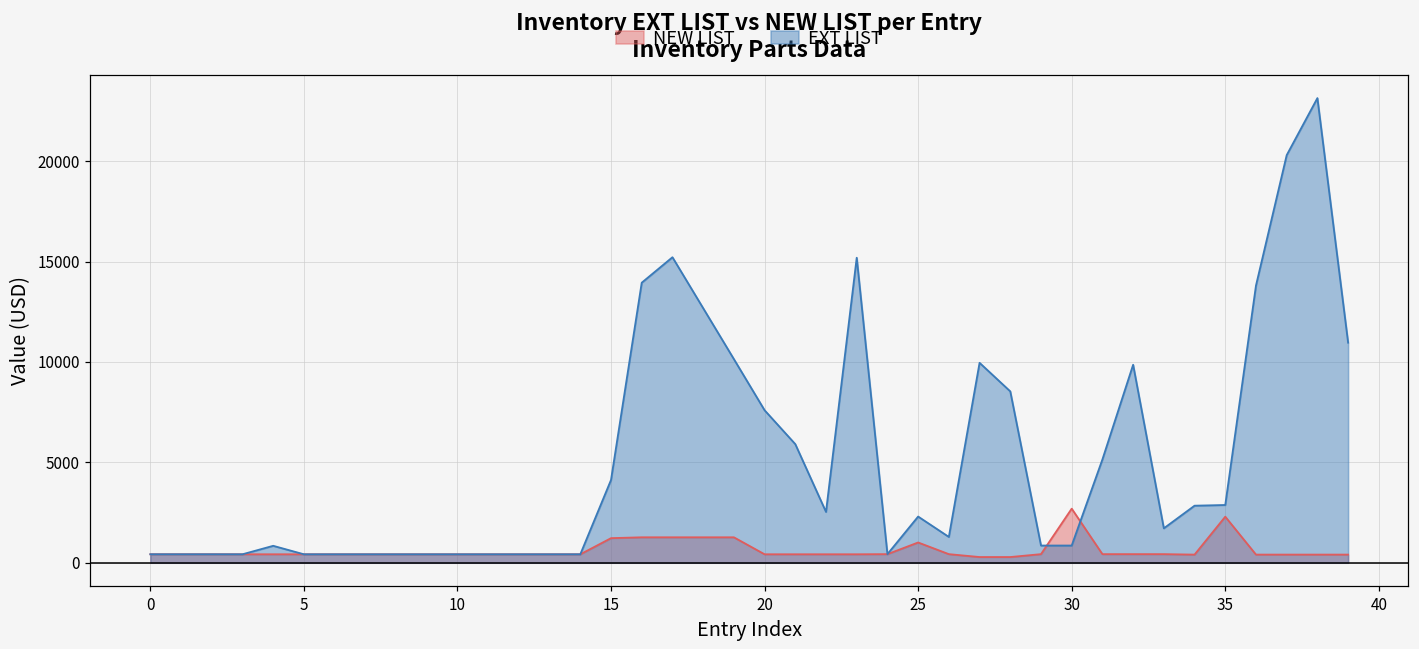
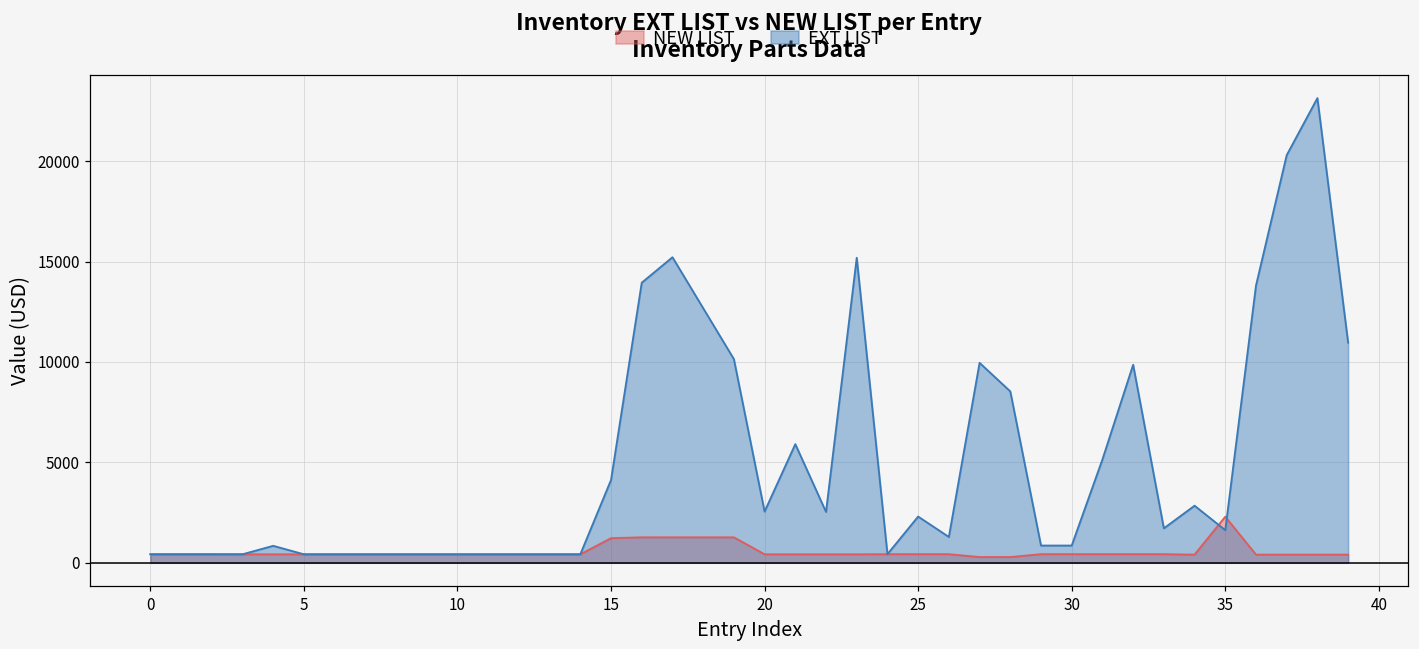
  {
    "NEW LIST": {
      "15": 1200,
      "20": 400,
-     "25": 1000,
-     "30": 2700,
+     "25": 400,
+     "30": 400,
      "35": 2300
    },
    "EXT LIST": {
      "15": 4100,
-     "20": 7600,
+     "20": 2500,
      "25": 2300,
      "30": 900,
-     "35": 2900
+     "35": 1600
    }
  }
